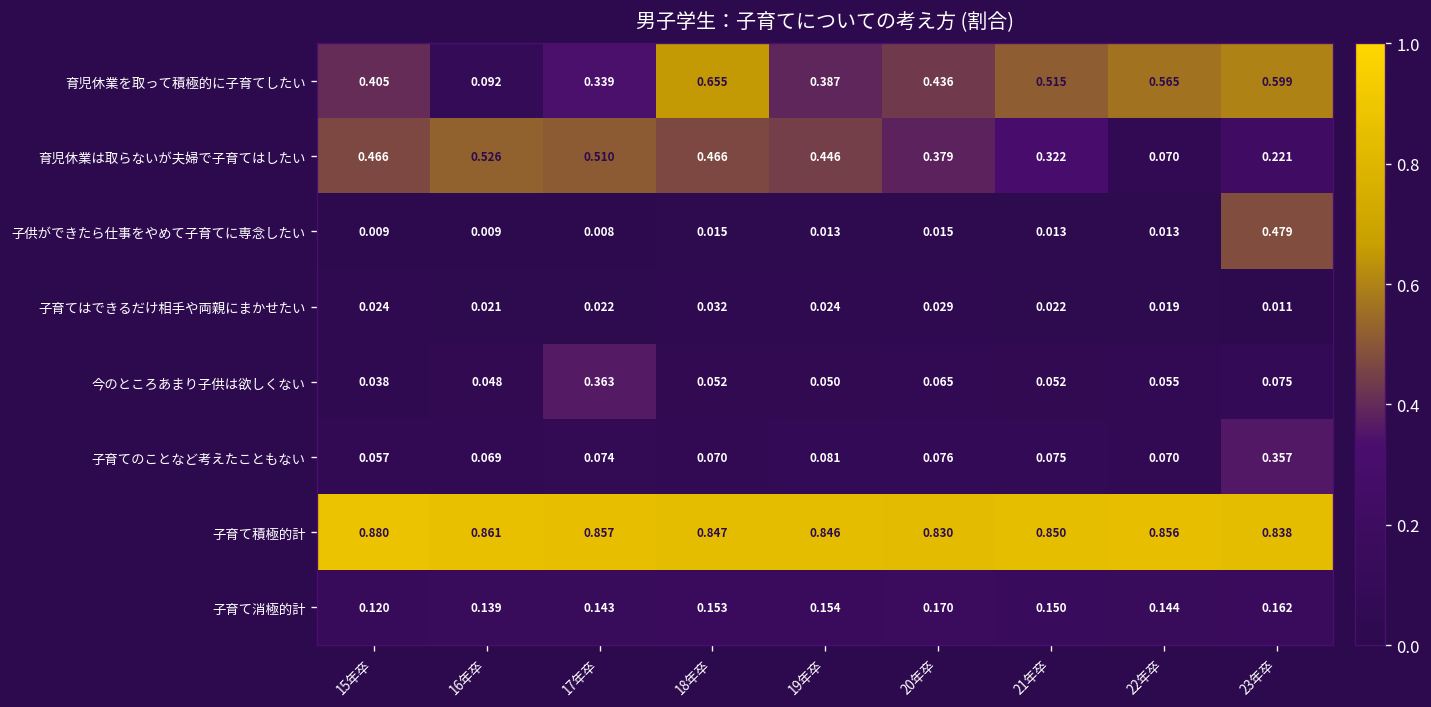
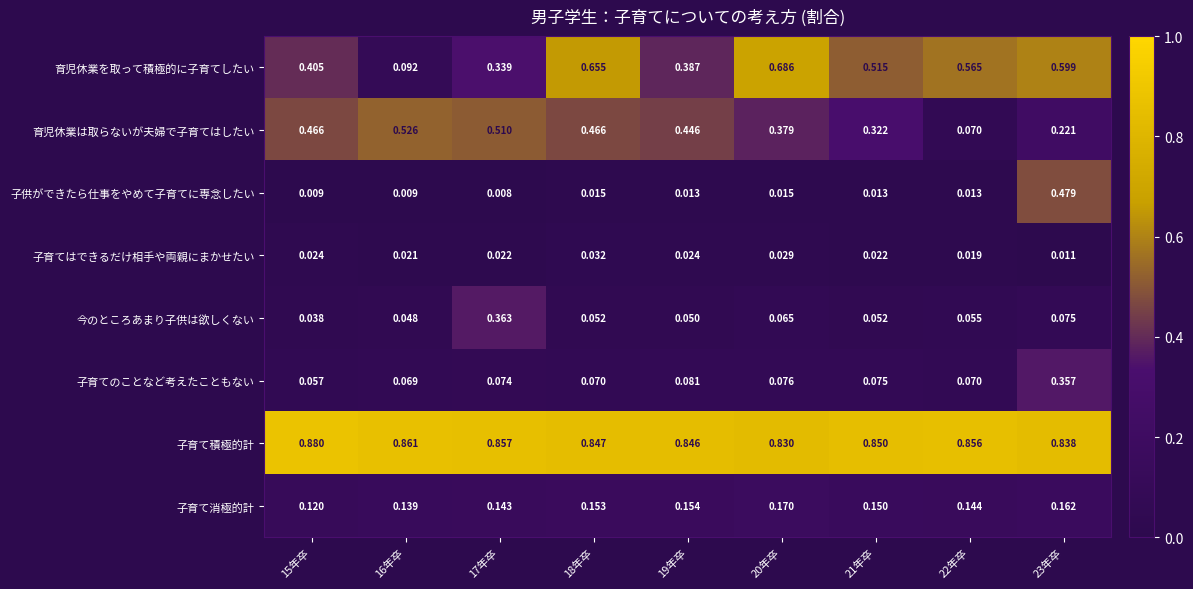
  {
    "育児休業を取って積極的に子育てしたい": {
      "15年卒": 0.405,
      "16年卒": 0.092,
      "17年卒": 0.339,
      "18年卒": 0.655,
      "19年卒": 0.387,
-     "20年卒": 0.436,
+     "20年卒": 0.686,
      "21年卒": 0.515,
      "22年卒": 0.565,
      "23年卒": 0.599
    },
    "育児休業は取らないが夫婦で子育てはしたい": {
      "15年卒": 0.466,
      "16年卒": 0.526,
      "17年卒": 0.510,
      "18年卒": 0.466,
      "19年卒": 0.446,
      "20年卒": 0.379,
      "21年卒": 0.322,
      "22年卒": 0.070,
      "23年卒": 0.221
    },
    "子供ができたら仕事をやめて子育てに専念したい": {
      "15年卒": 0.009,
      "16年卒": 0.009,
      "17年卒": 0.008,
      "18年卒": 0.015,
      "19年卒": 0.013,
      "20年卒": 0.015,
      "21年卒": 0.013,
      "22年卒": 0.013,
      "23年卒": 0.479
    },
    "子育てはできるだけ相手や両親にまかせたい": {
      "15年卒": 0.024,
      "16年卒": 0.021,
      "17年卒": 0.022,
      "18年卒": 0.032,
      "19年卒": 0.024,
      "20年卒": 0.029,
      "21年卒": 0.022,
      "22年卒": 0.019,
      "23年卒": 0.011
    },
    "今のところあまり子供は欲しくない": {
      "15年卒": 0.038,
      "16年卒": 0.048,
      "17年卒": 0.363,
      "18年卒": 0.052,
      "19年卒": 0.050,
      "20年卒": 0.065,
      "21年卒": 0.052,
      "22年卒": 0.055,
      "23年卒": 0.075
    },
    "子育てのことなど考えたこともない": {
      "15年卒": 0.057,
      "16年卒": 0.069,
      "17年卒": 0.074,
      "18年卒": 0.070,
      "19年卒": 0.081,
      "20年卒": 0.076,
      "21年卒": 0.075,
      "22年卒": 0.070,
      "23年卒": 0.357
    },
    "子育て積極的計": {
      "15年卒": 0.880,
      "16年卒": 0.861,
      "17年卒": 0.857,
      "18年卒": 0.847,
      "19年卒": 0.846,
      "20年卒": 0.830,
      "21年卒": 0.850,
      "22年卒": 0.856,
      "23年卒": 0.838
    },
    "子育て消極的計": {
      "15年卒": 0.120,
      "16年卒": 0.139,
      "17年卒": 0.143,
      "18年卒": 0.153,
      "19年卒": 0.154,
      "20年卒": 0.170,
      "21年卒": 0.150,
      "22年卒": 0.144,
      "23年卒": 0.162
    }
  }
